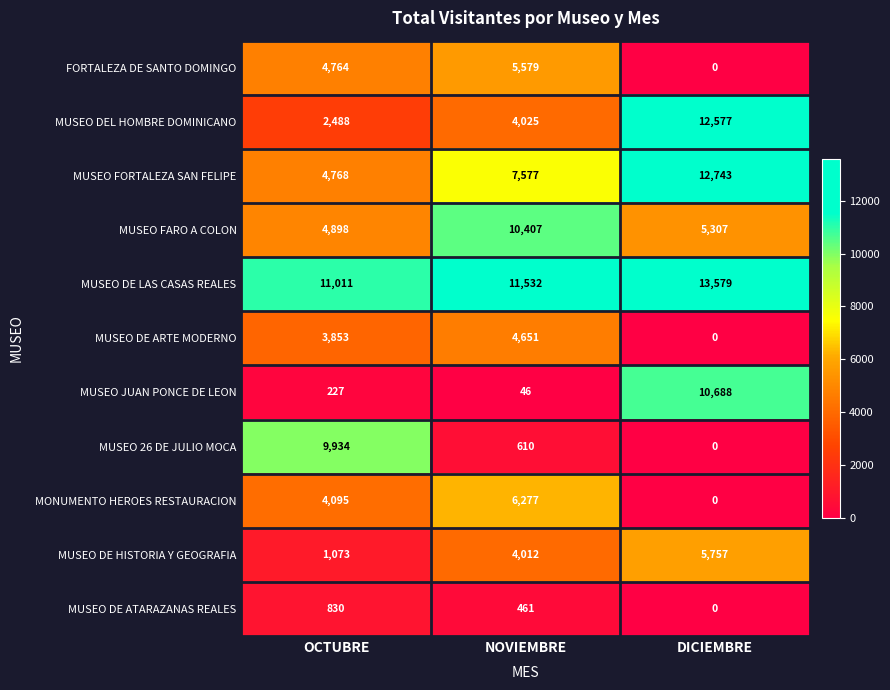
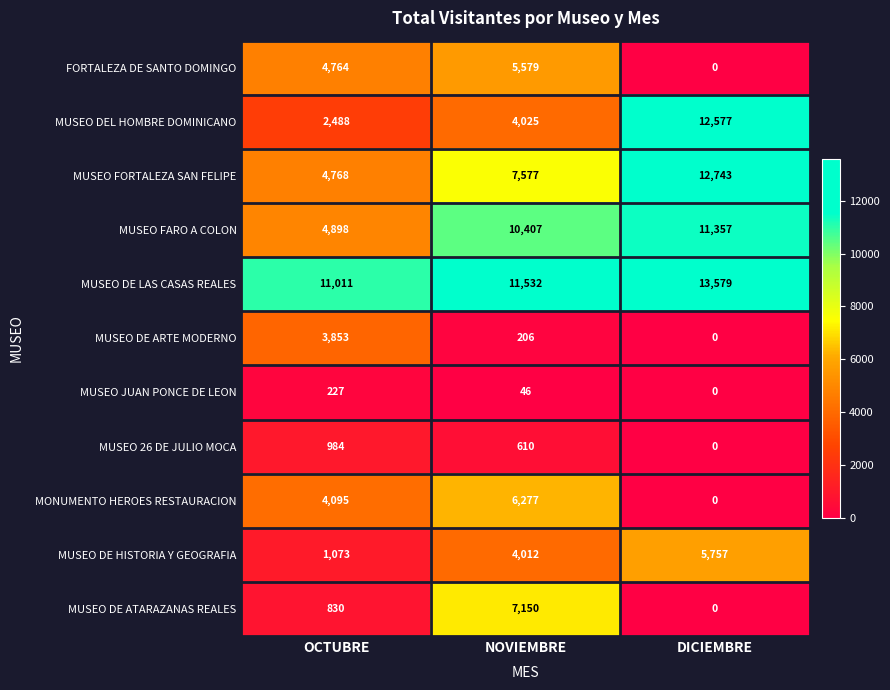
  {
    "FORTALEZA DE SANTO DOMINGO": {
      "OCTUBRE": "4,764",
      "NOVIEMBRE": "5,579",
      "DICIEMBRE": "0"
    },
    "MUSEO DEL HOMBRE DOMINICANO": {
      "OCTUBRE": "2,488",
      "NOVIEMBRE": "4,025",
      "DICIEMBRE": "12,577"
    },
    "MUSEO FORTALEZA SAN FELIPE": {
      "OCTUBRE": "4,768",
      "NOVIEMBRE": "7,577",
      "DICIEMBRE": "12,743"
    },
    "MUSEO FARO A COLON": {
      "OCTUBRE": "4,898",
      "NOVIEMBRE": "10,407",
-     "DICIEMBRE": "5,307"
+     "DICIEMBRE": "11,357"
    },
    "MUSEO DE LAS CASAS REALES": {
      "OCTUBRE": "11,011",
      "NOVIEMBRE": "11,532",
      "DICIEMBRE": "13,579"
    },
    "MUSEO DE ARTE MODERNO": {
      "OCTUBRE": "3,853",
-     "NOVIEMBRE": "4,651",
+     "NOVIEMBRE": "206",
      "DICIEMBRE": "0"
    },
    "MUSEO JUAN PONCE DE LEON": {
      "OCTUBRE": "227",
      "NOVIEMBRE": "46",
-     "DICIEMBRE": "10,688"
+     "DICIEMBRE": "0"
    },
    "MUSEO 26 DE JULIO MOCA": {
-     "OCTUBRE": "9,934",
+     "OCTUBRE": "984",
      "NOVIEMBRE": "610",
      "DICIEMBRE": "0"
    },
    "MONUMENTO HEROES RESTAURACION": {
      "OCTUBRE": "4,095",
      "NOVIEMBRE": "6,277",
      "DICIEMBRE": "0"
    },
    "MUSEO DE HISTORIA Y GEOGRAFIA": {
      "OCTUBRE": "1,073",
      "NOVIEMBRE": "4,012",
      "DICIEMBRE": "5,757"
    },
    "MUSEO DE ATARAZANAS REALES": {
      "OCTUBRE": "830",
-     "NOVIEMBRE": "461",
+     "NOVIEMBRE": "7,150",
      "DICIEMBRE": "0"
    }
  }
